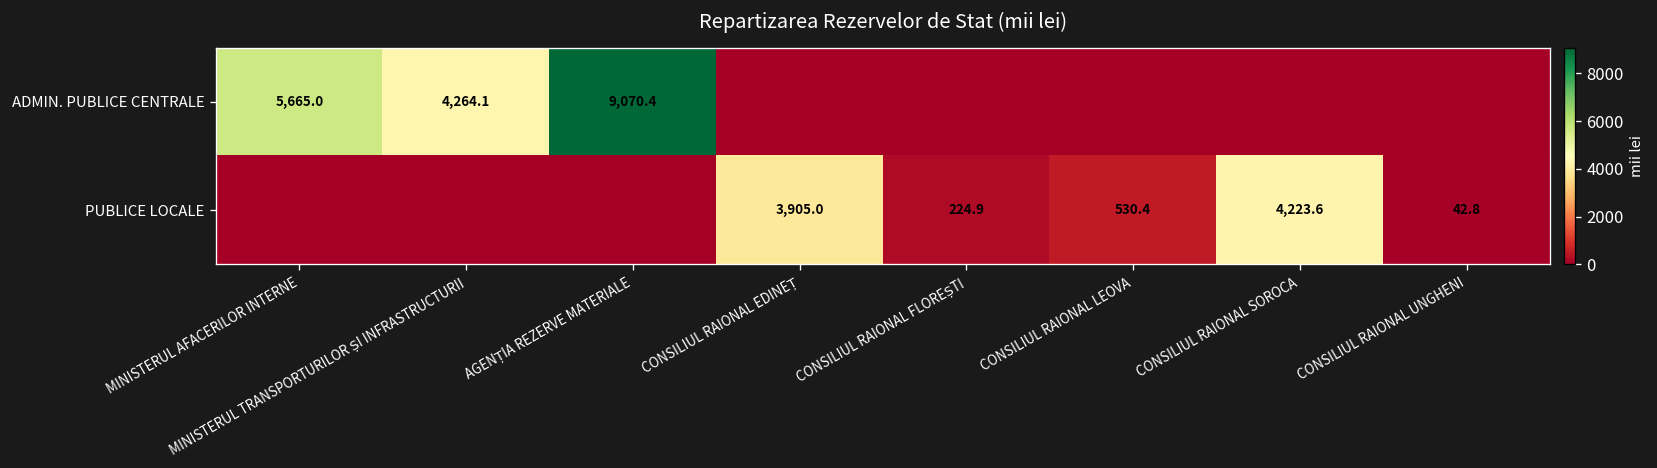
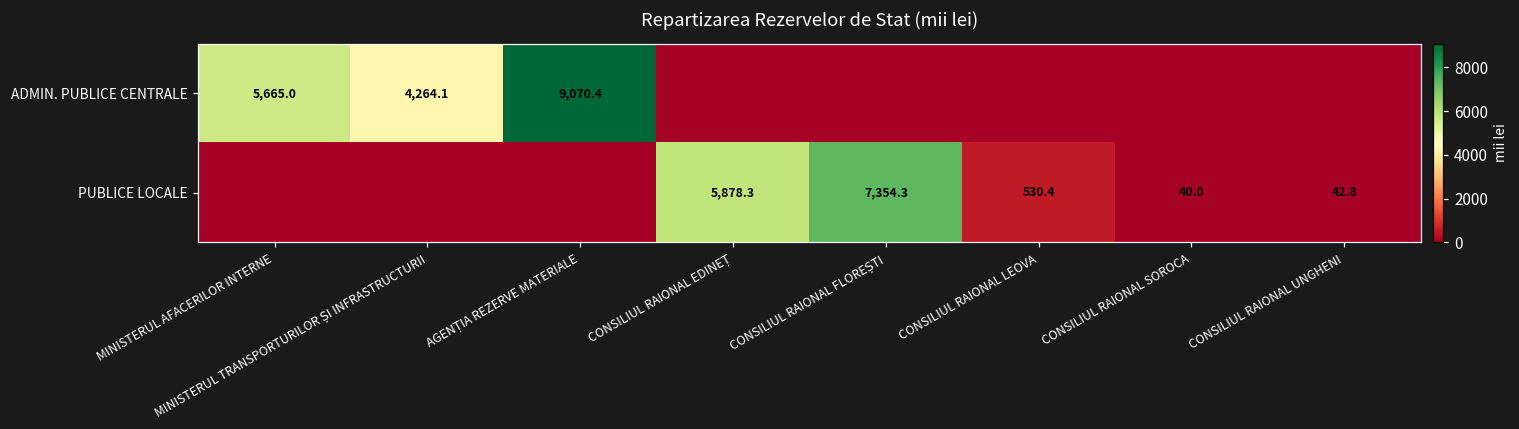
  {
    "ADMIN. PUBLICE CENTRALE": {
      "MINISTERUL AFACERILOR INTERNE": "5,665.0",
      "MINISTERUL TRANSPORTURILOR ȘI INFRASTRUCTURII": "4,264.1",
      "AGENȚIA REZERVE MATERIALE": "9,070.4"
    },
    "PUBLICE LOCALE": {
-     "CONSILIUL RAIONAL EDINEȚ": "3,905.0",
-     "CONSILIUL RAIONAL FLOREȘTI": "224.9",
+     "CONSILIUL RAIONAL EDINEȚ": "5,878.3",
+     "CONSILIUL RAIONAL FLOREȘTI": "7,354.3",
      "CONSILIUL RAIONAL LEOVA": "530.4",
-     "CONSILIUL RAIONAL SOROCA": "4,223.6",
+     "CONSILIUL RAIONAL SOROCA": "40.0",
      "CONSILIUL RAIONAL UNGHENI": "42.8"
    }
  }
